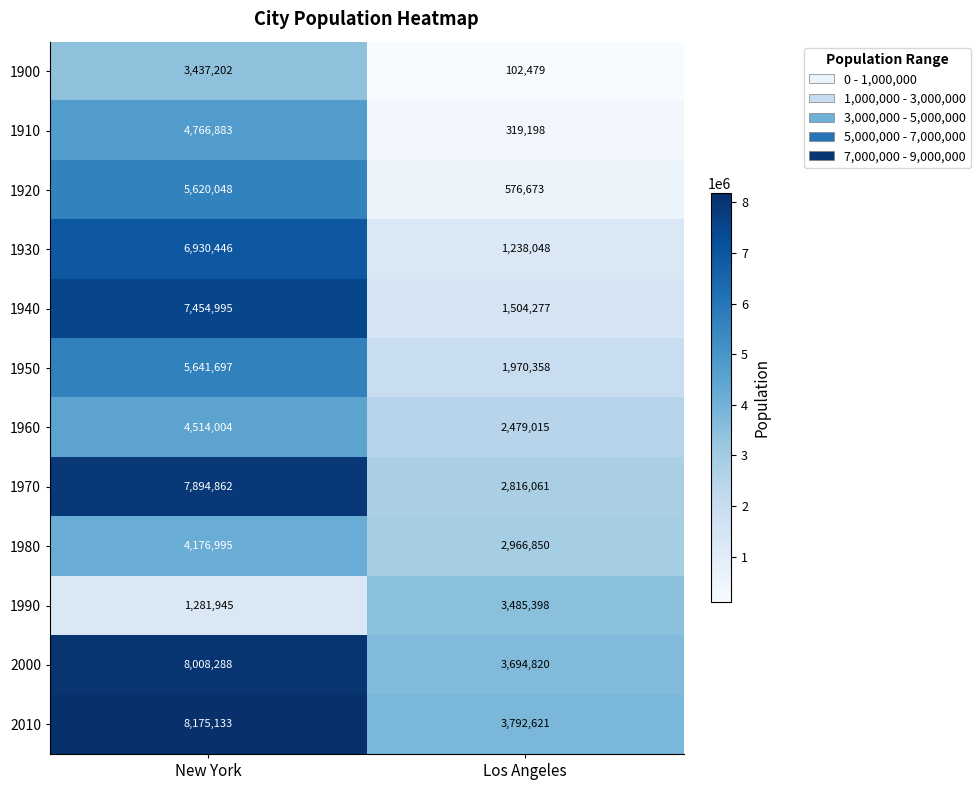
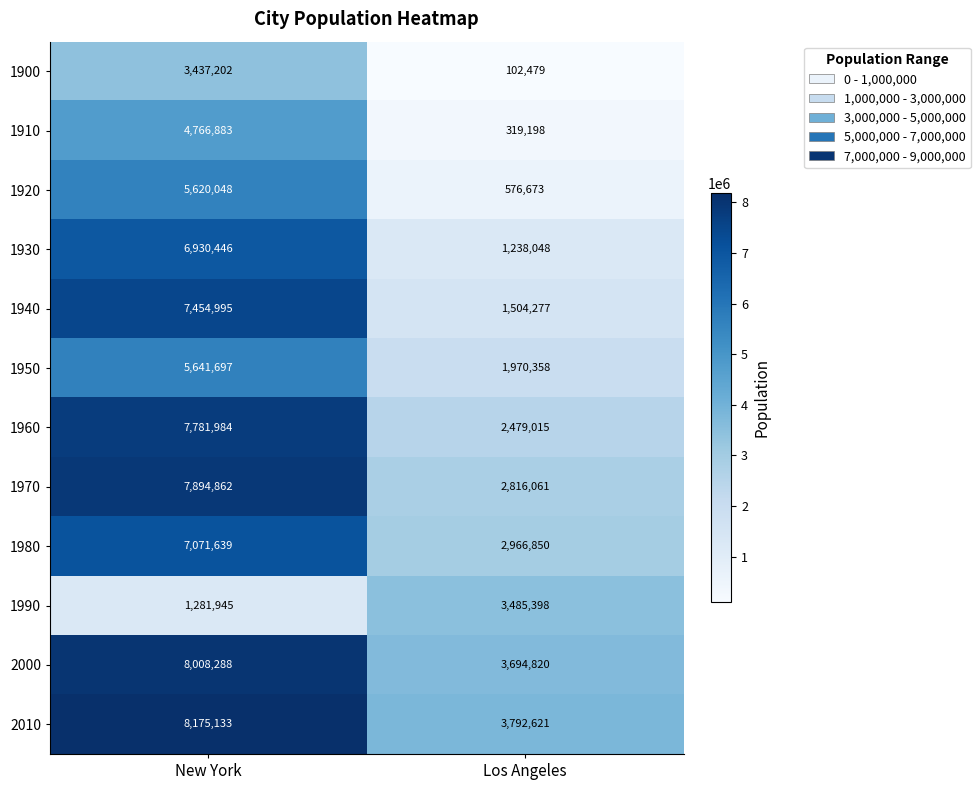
  {
    "1900": {
      "New York": "3,437,202",
      "Los Angeles": "102,479"
    },
    "1910": {
      "New York": "4,766,883",
      "Los Angeles": "319,198"
    },
    "1920": {
      "New York": "5,620,048",
      "Los Angeles": "576,673"
    },
    "1930": {
      "New York": "6,930,446",
      "Los Angeles": "1,238,048"
    },
    "1940": {
      "New York": "7,454,995",
      "Los Angeles": "1,504,277"
    },
    "1950": {
      "New York": "5,641,697",
      "Los Angeles": "1,970,358"
    },
    "1960": {
-     "New York": "4,514,004",
+     "New York": "7,781,984",
      "Los Angeles": "2,479,015"
    },
    "1970": {
      "New York": "7,894,862",
      "Los Angeles": "2,816,061"
    },
    "1980": {
-     "New York": "4,176,995",
+     "New York": "7,071,639",
      "Los Angeles": "2,966,850"
    },
    "1990": {
      "New York": "1,281,945",
      "Los Angeles": "3,485,398"
    },
    "2000": {
      "New York": "8,008,288",
      "Los Angeles": "3,694,820"
    },
    "2010": {
      "New York": "8,175,133",
      "Los Angeles": "3,792,621"
    }
  }
